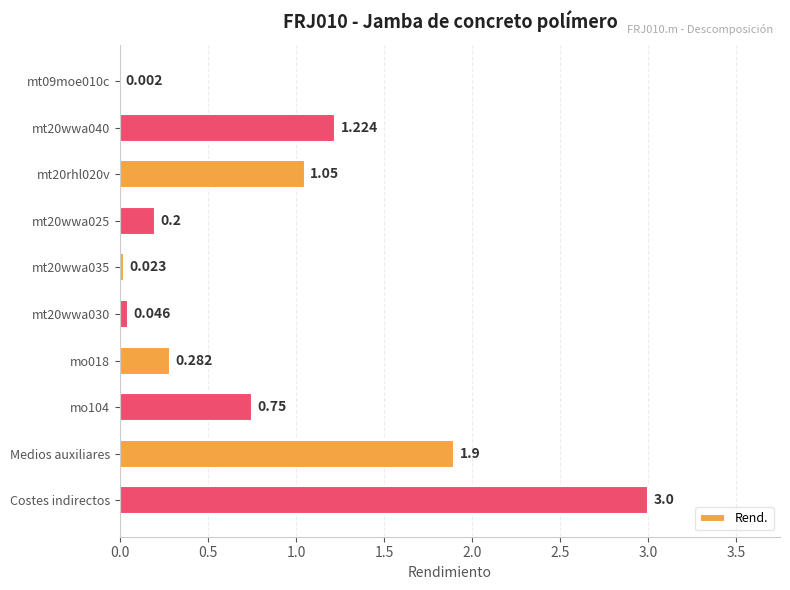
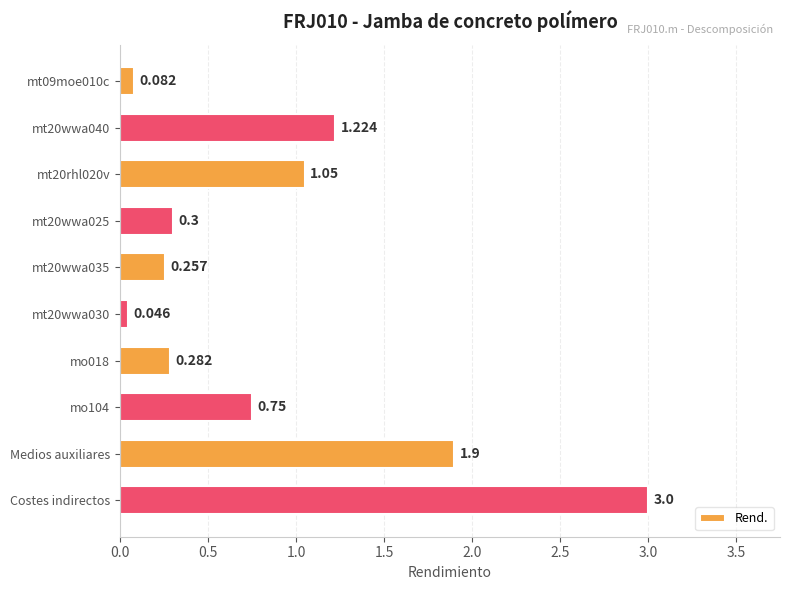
  {
-   "mt09moe010c": 0.002,
+   "mt09moe010c": 0.082,
    "mt20wwa040": 1.224,
    "mt20rhl020v": 1.05,
-   "mt20wwa025": 0.2,
-   "mt20wwa035": 0.023,
+   "mt20wwa025": 0.3,
+   "mt20wwa035": 0.257,
    "mt20wwa030": 0.046,
    "mo018": 0.282,
    "mo104": 0.75,
    "Medios auxiliares": 1.9,
    "Costes indirectos": 3.0
  }
